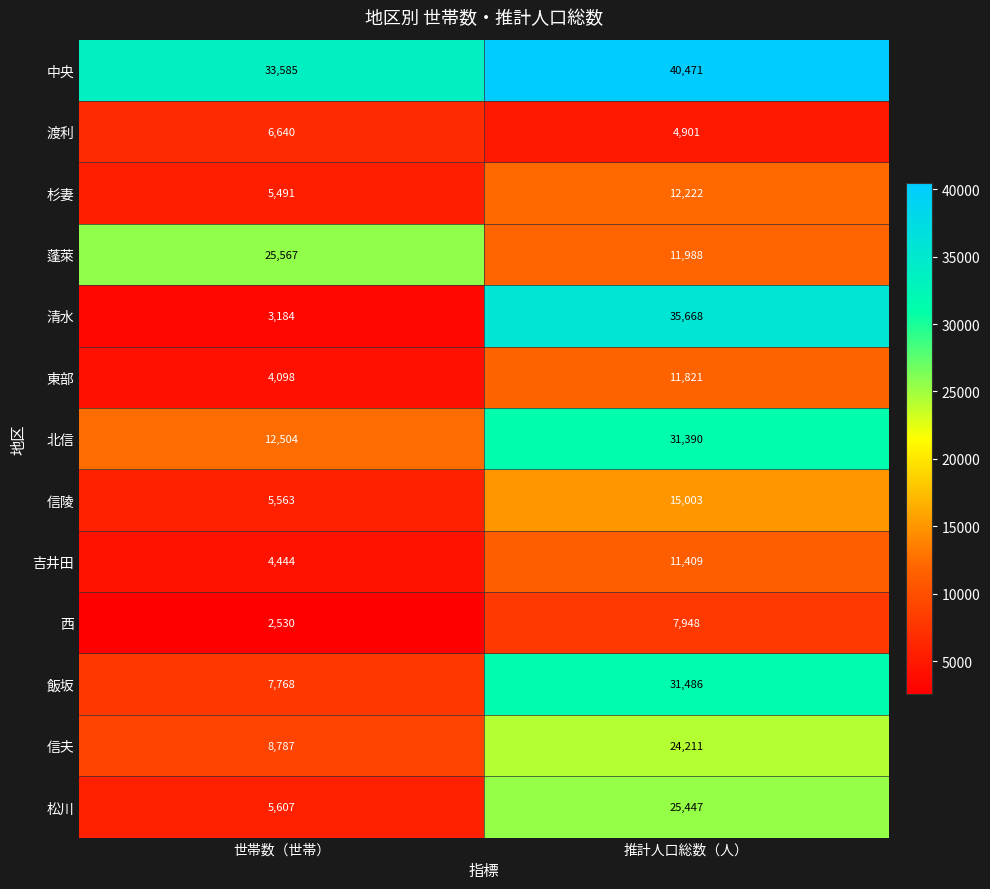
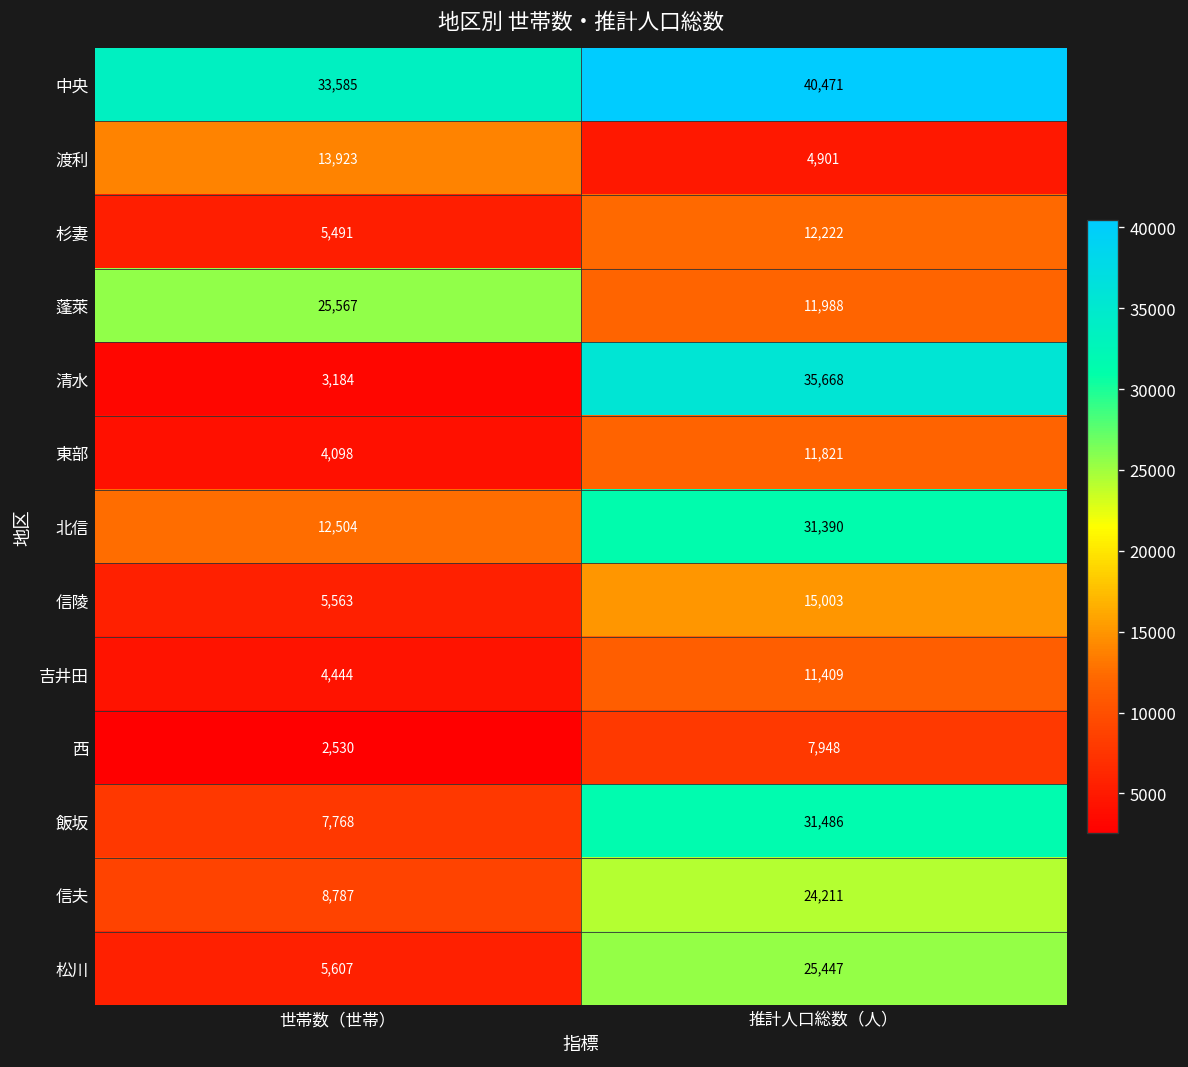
  {
    "中央": {
      "世帯数（世帯）": "33,585",
      "推計人口総数（人）": "40,471"
    },
    "渡利": {
-     "世帯数（世帯）": "6,640",
+     "世帯数（世帯）": "13,923",
      "推計人口総数（人）": "4,901"
    },
    "杉妻": {
      "世帯数（世帯）": "5,491",
      "推計人口総数（人）": "12,222"
    },
    "蓬萊": {
      "世帯数（世帯）": "25,567",
      "推計人口総数（人）": "11,988"
    },
    "清水": {
      "世帯数（世帯）": "3,184",
      "推計人口総数（人）": "35,668"
    },
    "東部": {
      "世帯数（世帯）": "4,098",
      "推計人口総数（人）": "11,821"
    },
    "北信": {
      "世帯数（世帯）": "12,504",
      "推計人口総数（人）": "31,390"
    },
    "信陵": {
      "世帯数（世帯）": "5,563",
      "推計人口総数（人）": "15,003"
    },
    "吉井田": {
      "世帯数（世帯）": "4,444",
      "推計人口総数（人）": "11,409"
    },
    "西": {
      "世帯数（世帯）": "2,530",
      "推計人口総数（人）": "7,948"
    },
    "飯坂": {
      "世帯数（世帯）": "7,768",
      "推計人口総数（人）": "31,486"
    },
    "信夫": {
      "世帯数（世帯）": "8,787",
      "推計人口総数（人）": "24,211"
    },
    "松川": {
      "世帯数（世帯）": "5,607",
      "推計人口総数（人）": "25,447"
    }
  }
